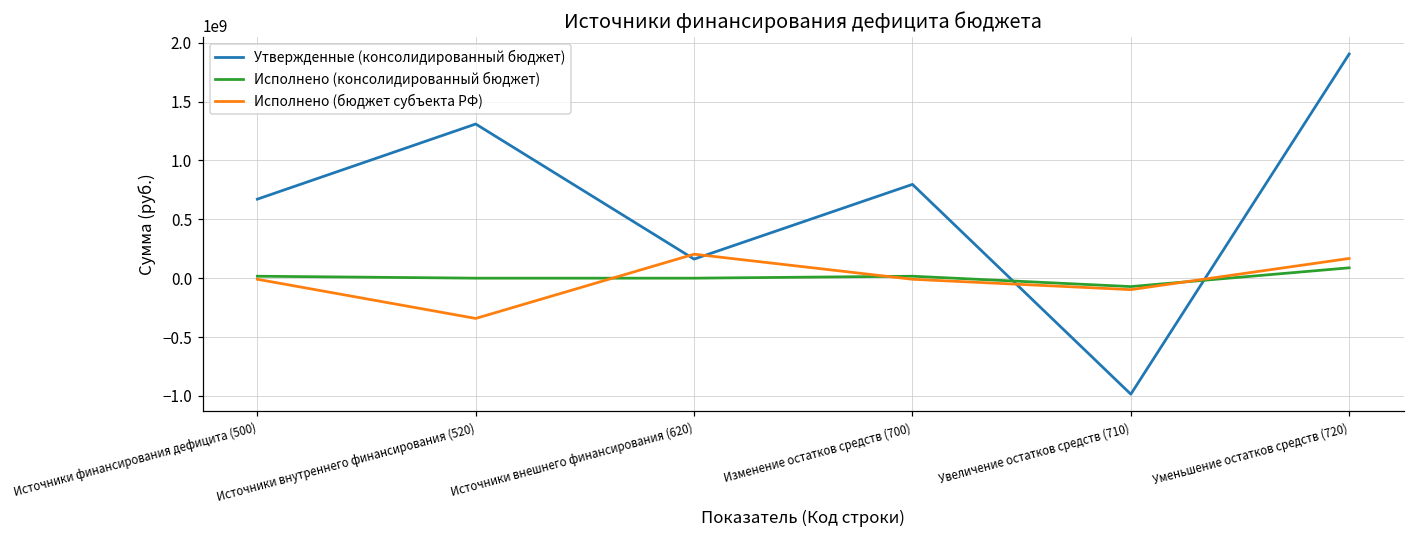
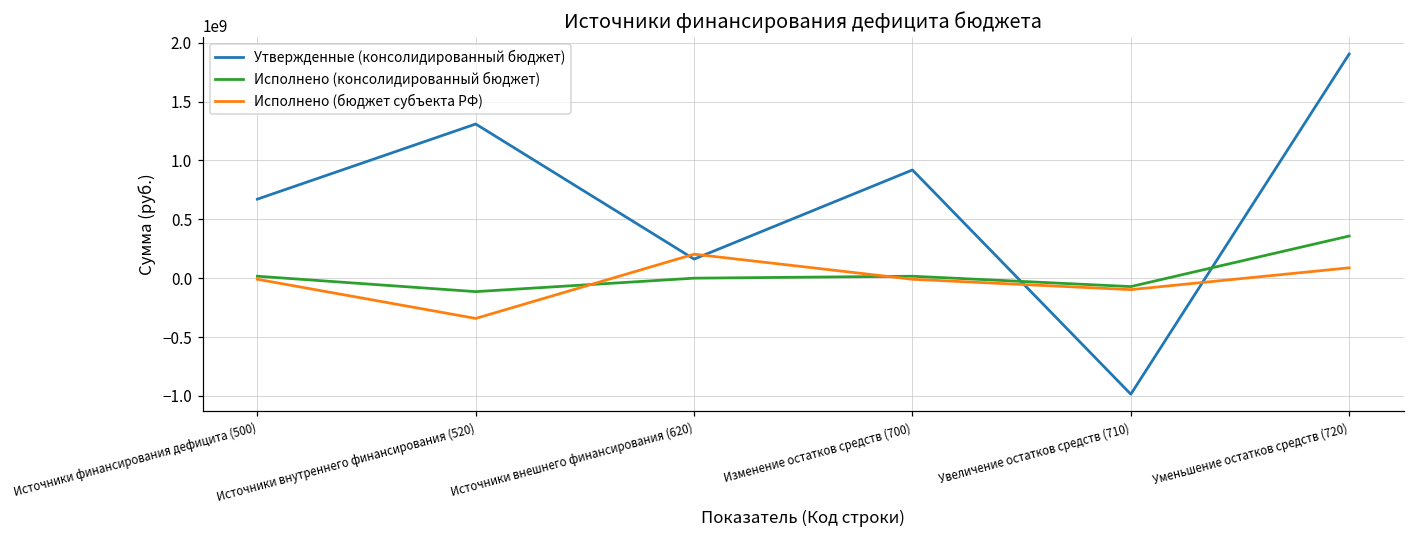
  {
    "Утвержденные (консолидированный бюджет)": {
      "Источники финансирования дефицита (500)": 670000000,
      "Источники внутреннего финансирования (520)": 1310000000,
      "Источники внешнего финансирования (620)": 160000000,
-     "Изменение остатков средств (700)": 800000000,
+     "Изменение остатков средств (700)": 920000000,
      "Увеличение остатков средств (710)": -990000000,
      "Уменьшение остатков средств (720)": 1900000000
    },
    "Исполнено (консолидированный бюджет)": {
      "Источники финансирования дефицита (500)": 20000000,
-     "Источники внутреннего финансирования (520)": 0,
+     "Источники внутреннего финансирования (520)": -110000000,
      "Источники внешнего финансирования (620)": 0,
      "Изменение остатков средств (700)": 20000000,
      "Увеличение остатков средств (710)": -70000000,
-     "Уменьшение остатков средств (720)": 90000000
+     "Уменьшение остатков средств (720)": 360000000
    },
    "Исполнено (бюджет субъекта РФ)": {
      "Источники финансирования дефицита (500)": -10000000,
      "Источники внутреннего финансирования (520)": -340000000,
      "Источники внешнего финансирования (620)": 200000000,
      "Изменение остатков средств (700)": -10000000,
      "Увеличение остатков средств (710)": -100000000,
-     "Уменьшение остатков средств (720)": 170000000
+     "Уменьшение остатков средств (720)": 90000000
    }
  }
